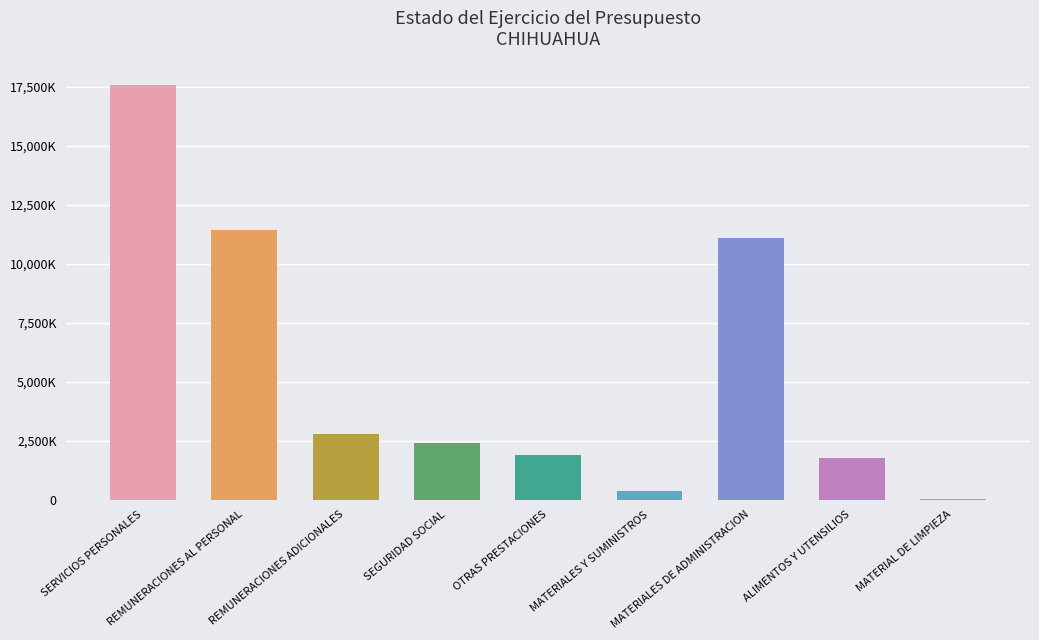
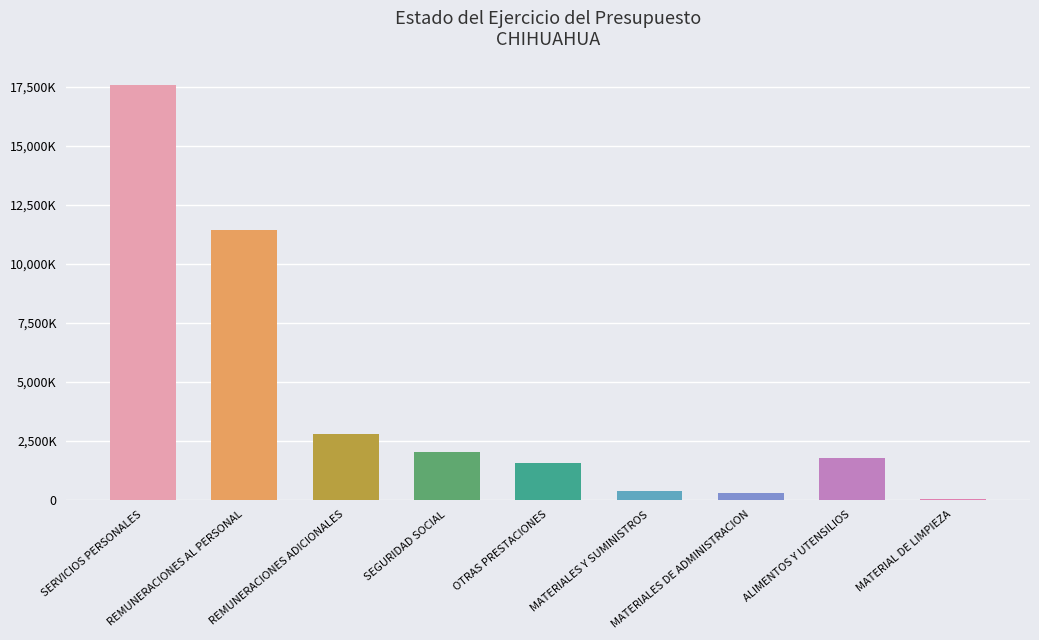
  {
    "SERVICIOS PERSONALES": "17,600,000",
    "REMUNERACIONES AL PERSONAL": "11,400,000",
    "REMUNERACIONES ADICIONALES": "2,800,000",
-   "SEGURIDAD SOCIAL": "2,400,000",
-   "OTRAS PRESTACIONES": "1,900,000",
+   "SEGURIDAD SOCIAL": "2,000,000",
+   "OTRAS PRESTACIONES": "1,600,000",
    "MATERIALES Y SUMINISTROS": "400,000",
-   "MATERIALES DE ADMINISTRACION": "11,100,000",
+   "MATERIALES DE ADMINISTRACION": "300,000",
    "ALIMENTOS Y UTENSILIOS": "1,800,000"
  }
